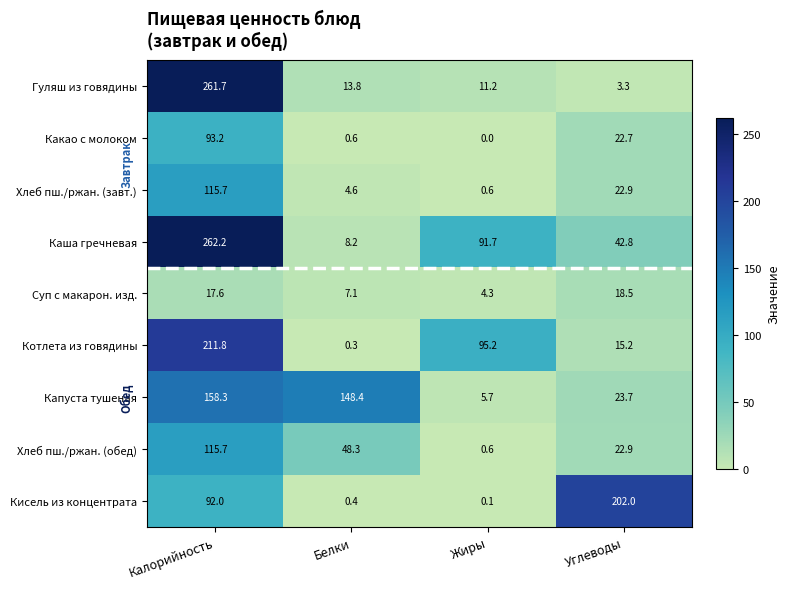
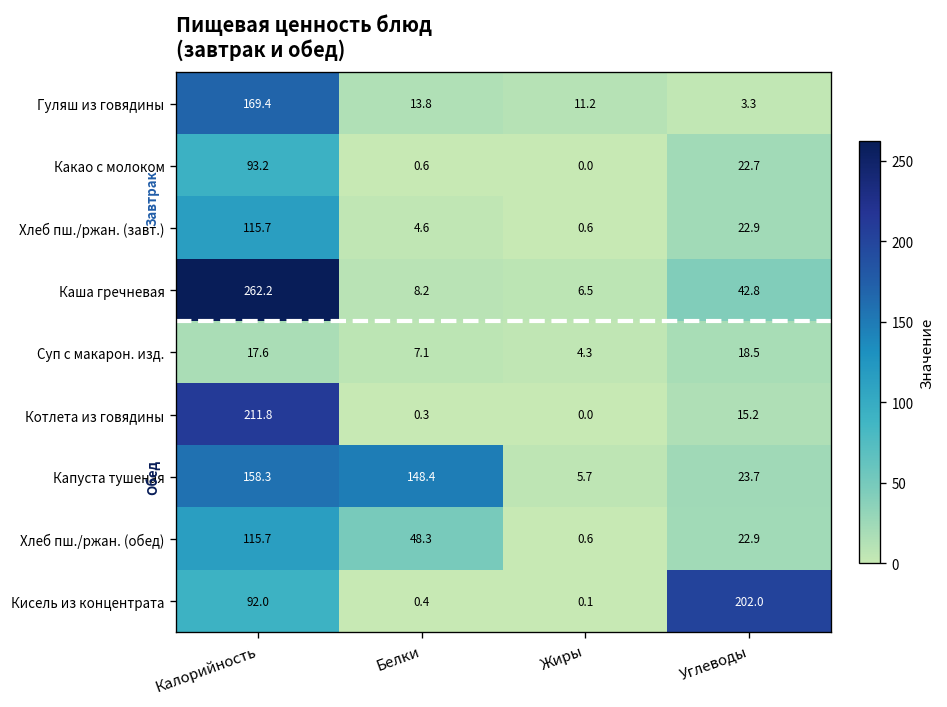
  {
    "Гуляш из говядины": {
-     "Калорийность": 261.7,
+     "Калорийность": 169.4,
      "Белки": 13.8,
      "Жиры": 11.2,
      "Углеводы": 3.3
    },
    "Какао с молоком": {
      "Калорийность": 93.2,
      "Белки": 0.6,
      "Жиры": 0.0,
      "Углеводы": 22.7
    },
    "Хлеб пш./ржан. (завт.)": {
      "Калорийность": 115.7,
      "Белки": 4.6,
      "Жиры": 0.6,
      "Углеводы": 22.9
    },
    "Каша гречневая": {
      "Калорийность": 262.2,
      "Белки": 8.2,
-     "Жиры": 91.7,
+     "Жиры": 6.5,
      "Углеводы": 42.8
    },
    "Суп с макарон. изд.": {
      "Калорийность": 17.6,
      "Белки": 7.1,
      "Жиры": 4.3,
      "Углеводы": 18.5
    },
    "Котлета из говядины": {
      "Калорийность": 211.8,
      "Белки": 0.3,
-     "Жиры": 95.2,
+     "Жиры": 0.0,
      "Углеводы": 15.2
    },
    "Капуста тушеная": {
      "Калорийность": 158.3,
      "Белки": 148.4,
      "Жиры": 5.7,
      "Углеводы": 23.7
    },
    "Хлеб пш./ржан. (обед)": {
      "Калорийность": 115.7,
      "Белки": 48.3,
      "Жиры": 0.6,
      "Углеводы": 22.9
    },
    "Кисель из концентрата": {
      "Калорийность": 92.0,
      "Белки": 0.4,
      "Жиры": 0.1,
      "Углеводы": 202.0
    }
  }
